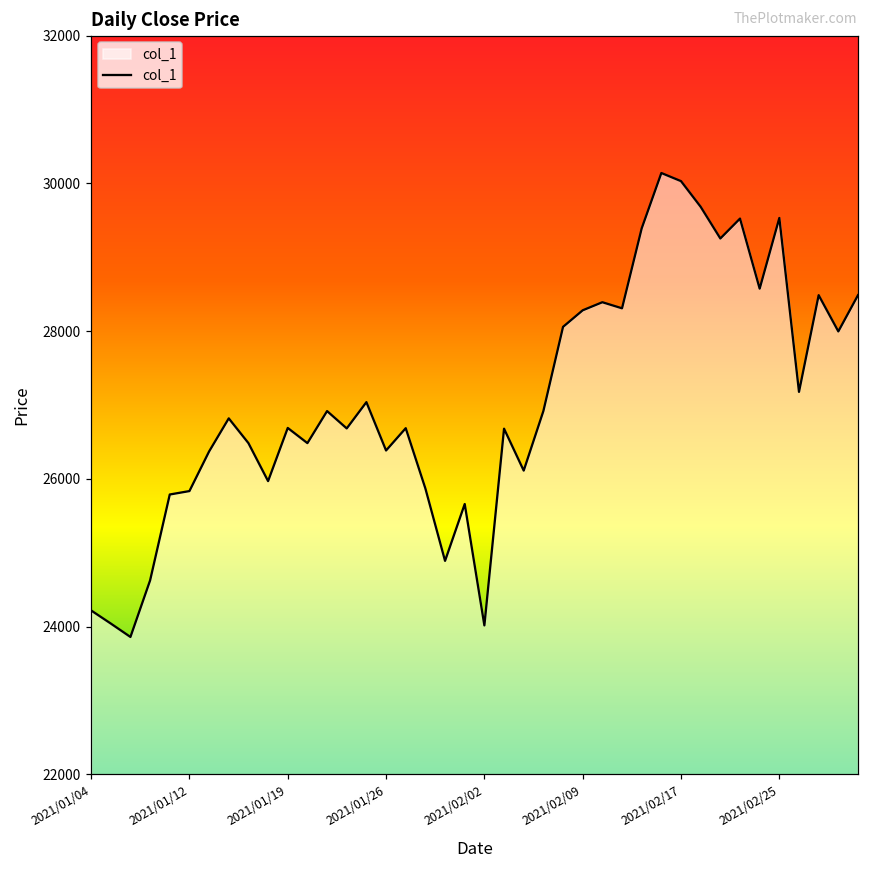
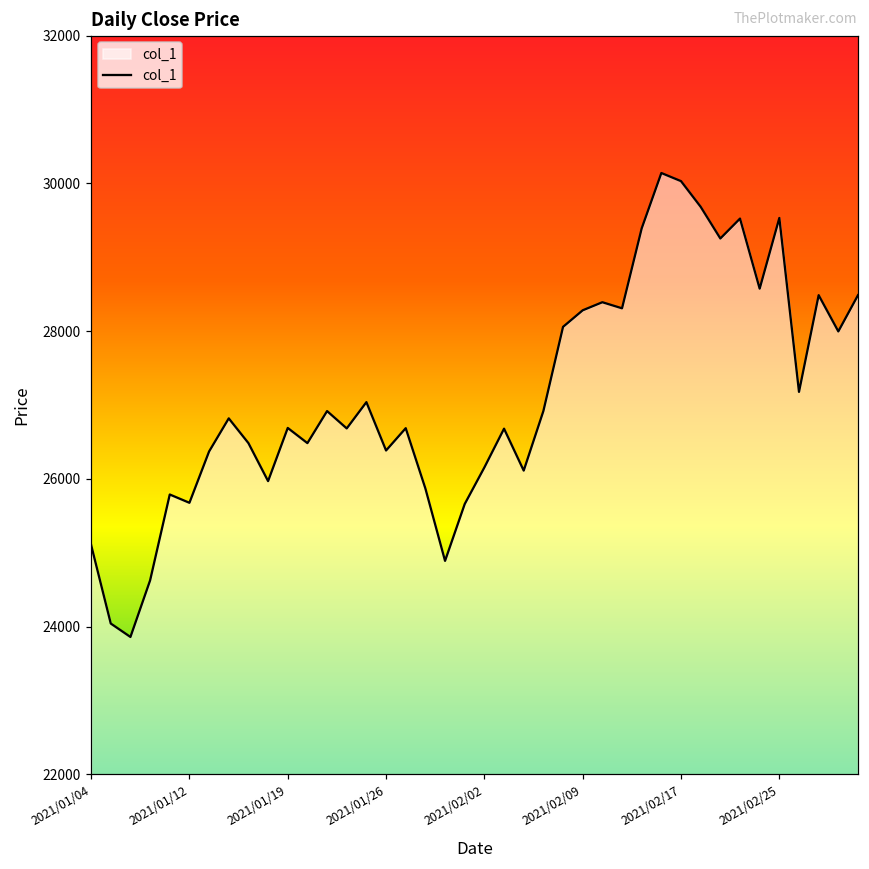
  {
-   "2021/01/04": 24200,
-   "2021/01/12": 25800,
+   "2021/01/04": 25100,
+   "2021/01/12": 25700,
    "2021/01/19": 26700,
    "2021/01/26": 26400,
-   "2021/02/02": 24000,
+   "2021/02/02": 26200,
    "2021/02/09": 28300,
    "2021/02/17": 30000,
    "2021/02/25": 29500
  }
